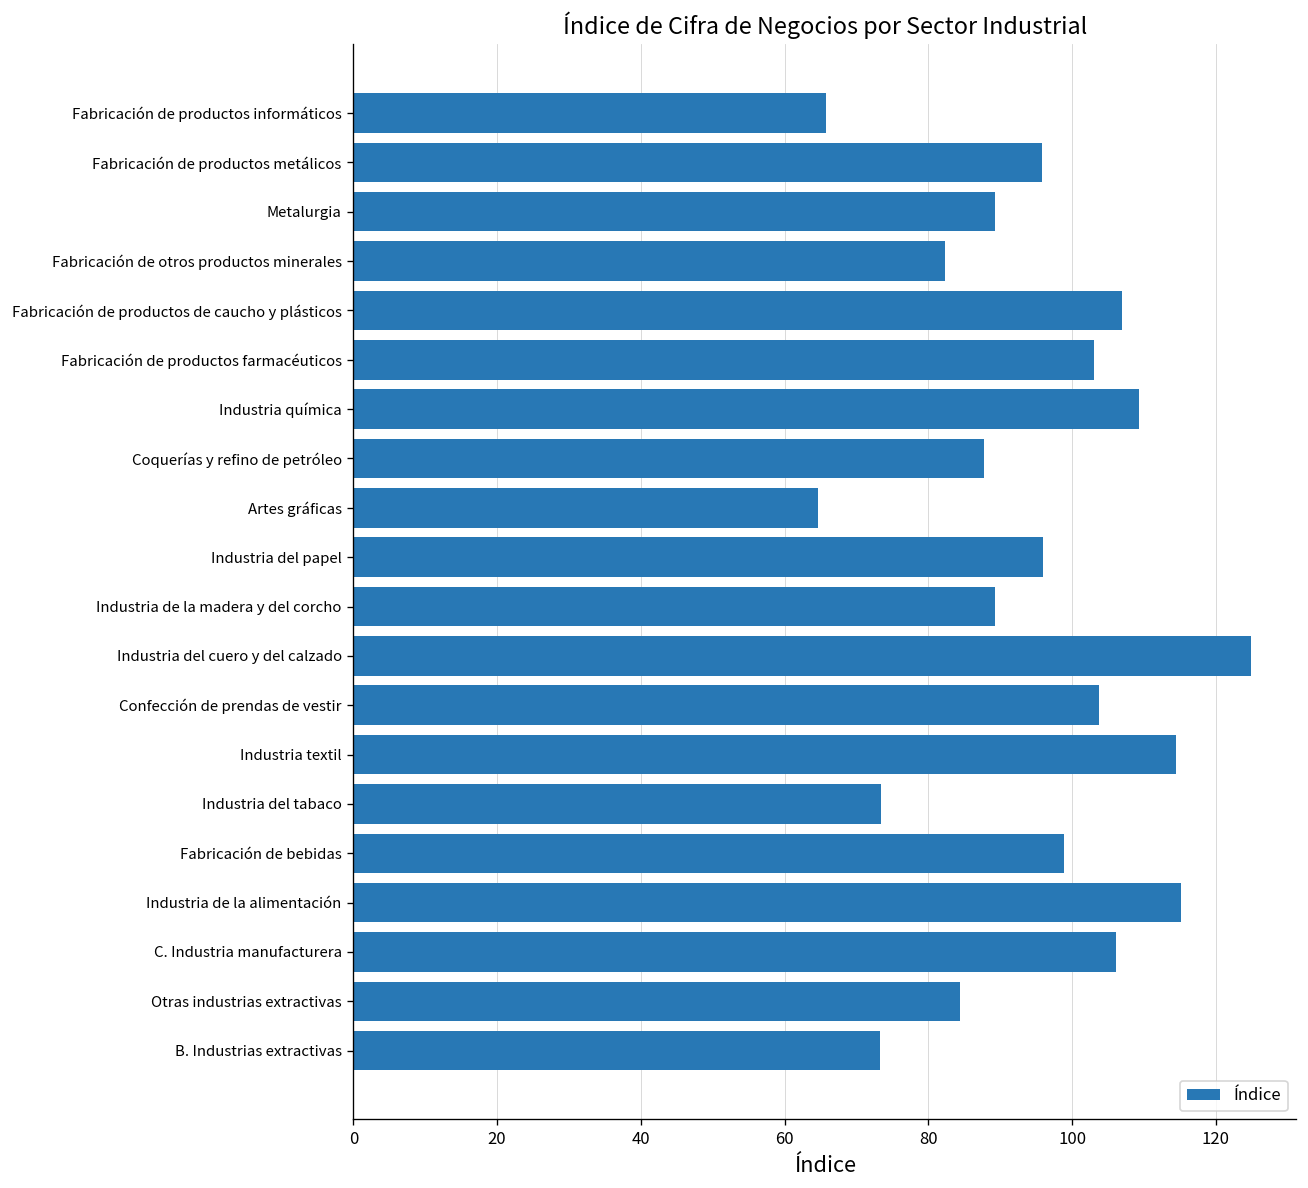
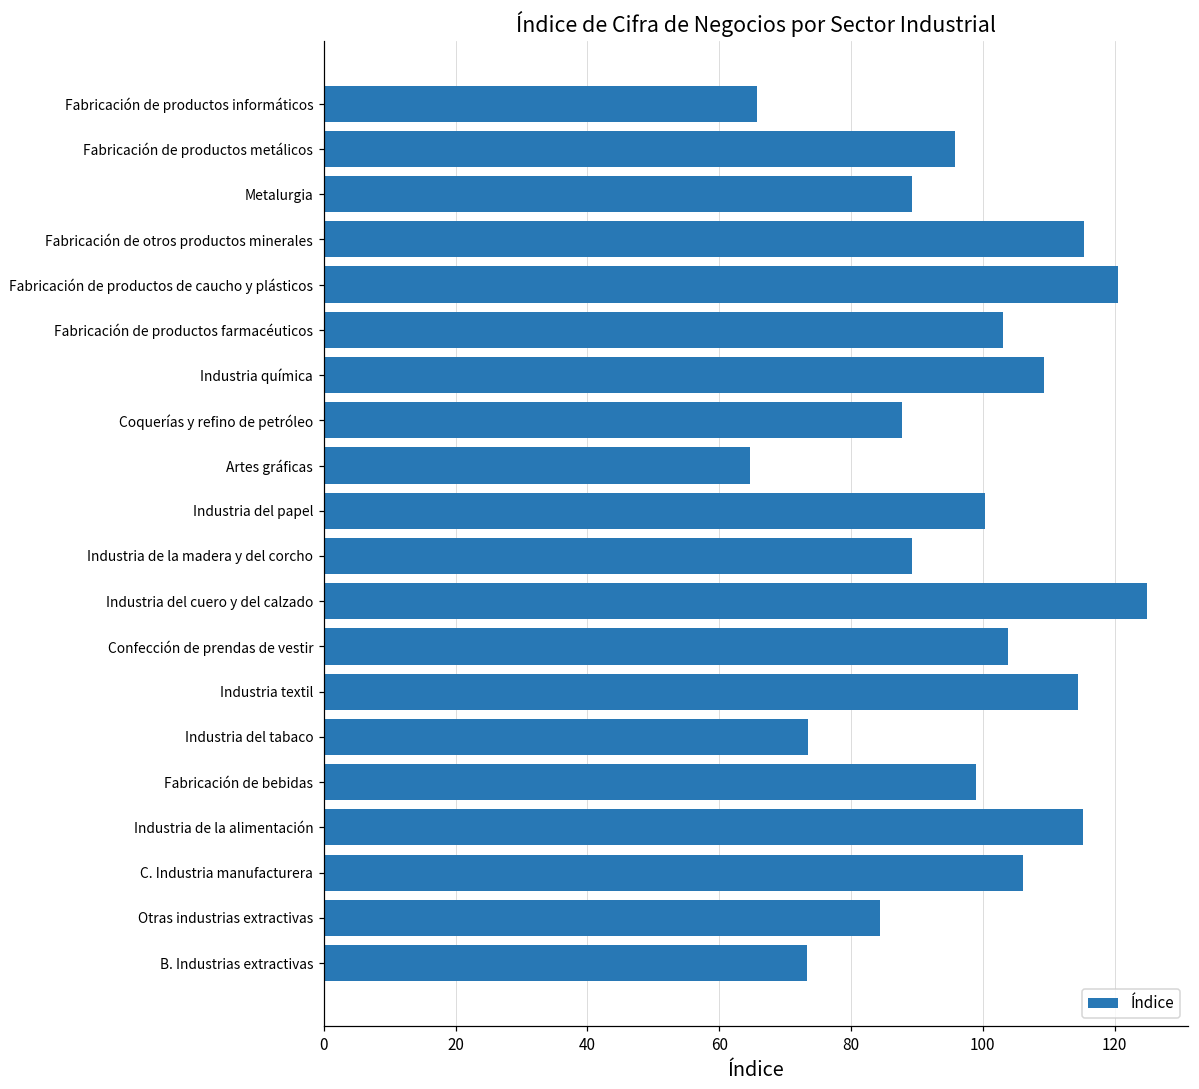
  {
    "Fabricación de productos informáticos": 66,
    "Fabricación de productos metálicos": 96,
    "Metalurgia": 89,
-   "Fabricación de otros productos minerales": 82,
-   "Fabricación de productos de caucho y plásticos": 107,
+   "Fabricación de otros productos minerales": 115,
+   "Fabricación de productos de caucho y plásticos": 121,
    "Fabricación de productos farmacéuticos": 103,
    "Industria química": 109,
    "Coquerías y refino de petróleo": 88,
    "Artes gráficas": 65,
-   "Industria del papel": 96,
+   "Industria del papel": 100,
    "Industria de la madera y del corcho": 89,
    "Industria del cuero y del calzado": 125,
    "Confección de prendas de vestir": 104,
    "Industria textil": 115,
    "Industria del tabaco": 73,
    "Fabricación de bebidas": 99,
    "Industria de la alimentación": 115,
    "C. Industria manufacturera": 106,
    "Otras industrias extractivas": 84,
    "B. Industrias extractivas": 73
  }
